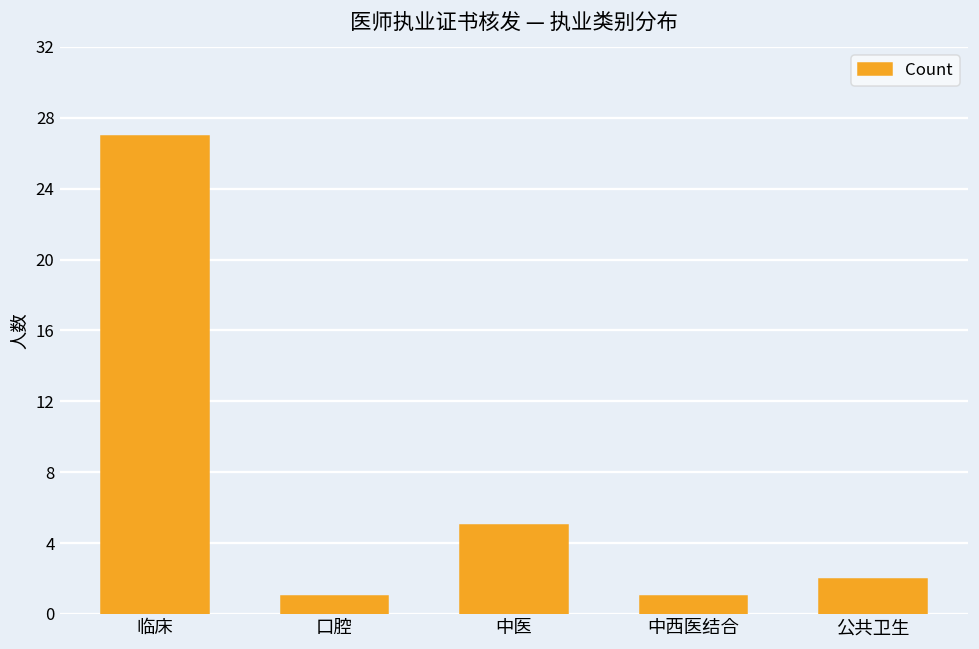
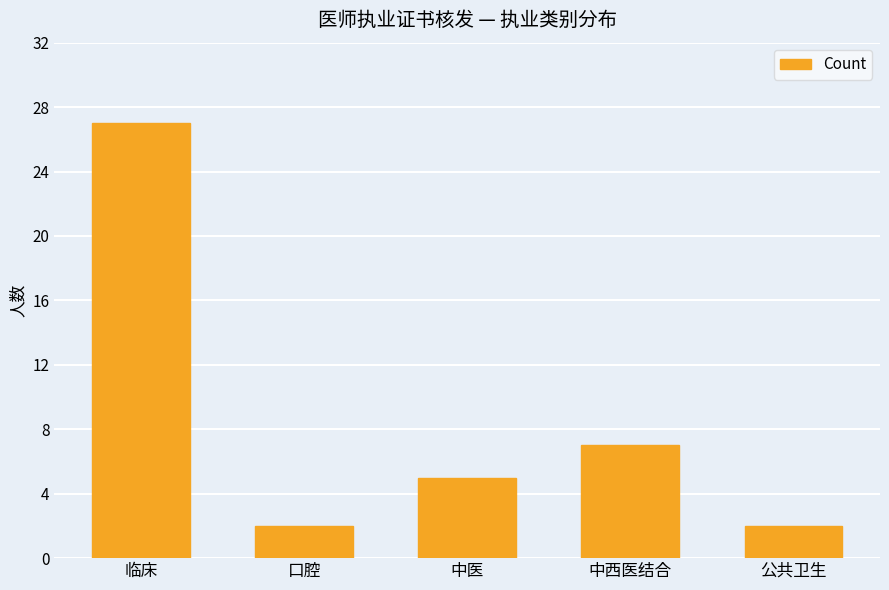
  {
    "临床": 27,
-   "口腔": 1,
+   "口腔": 2,
    "中医": 5,
-   "中西医结合": 1,
+   "中西医结合": 7,
    "公共卫生": 2
  }
